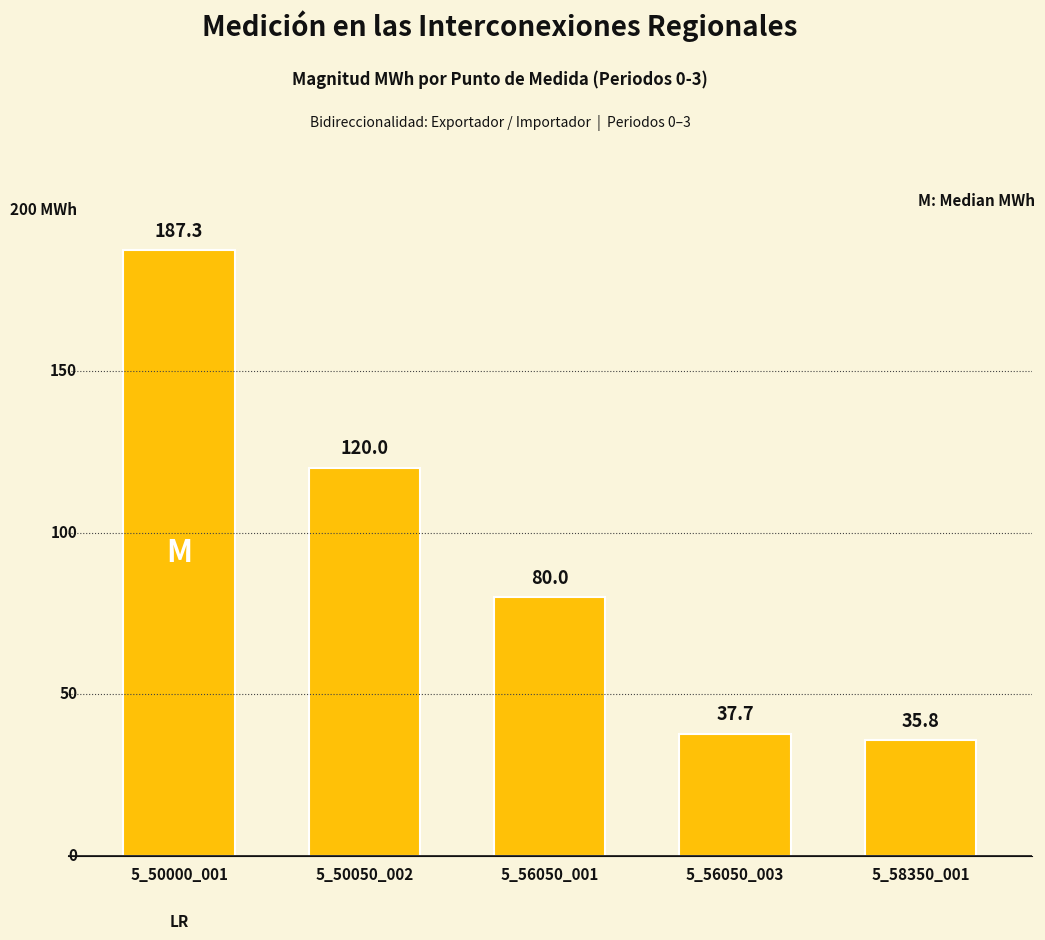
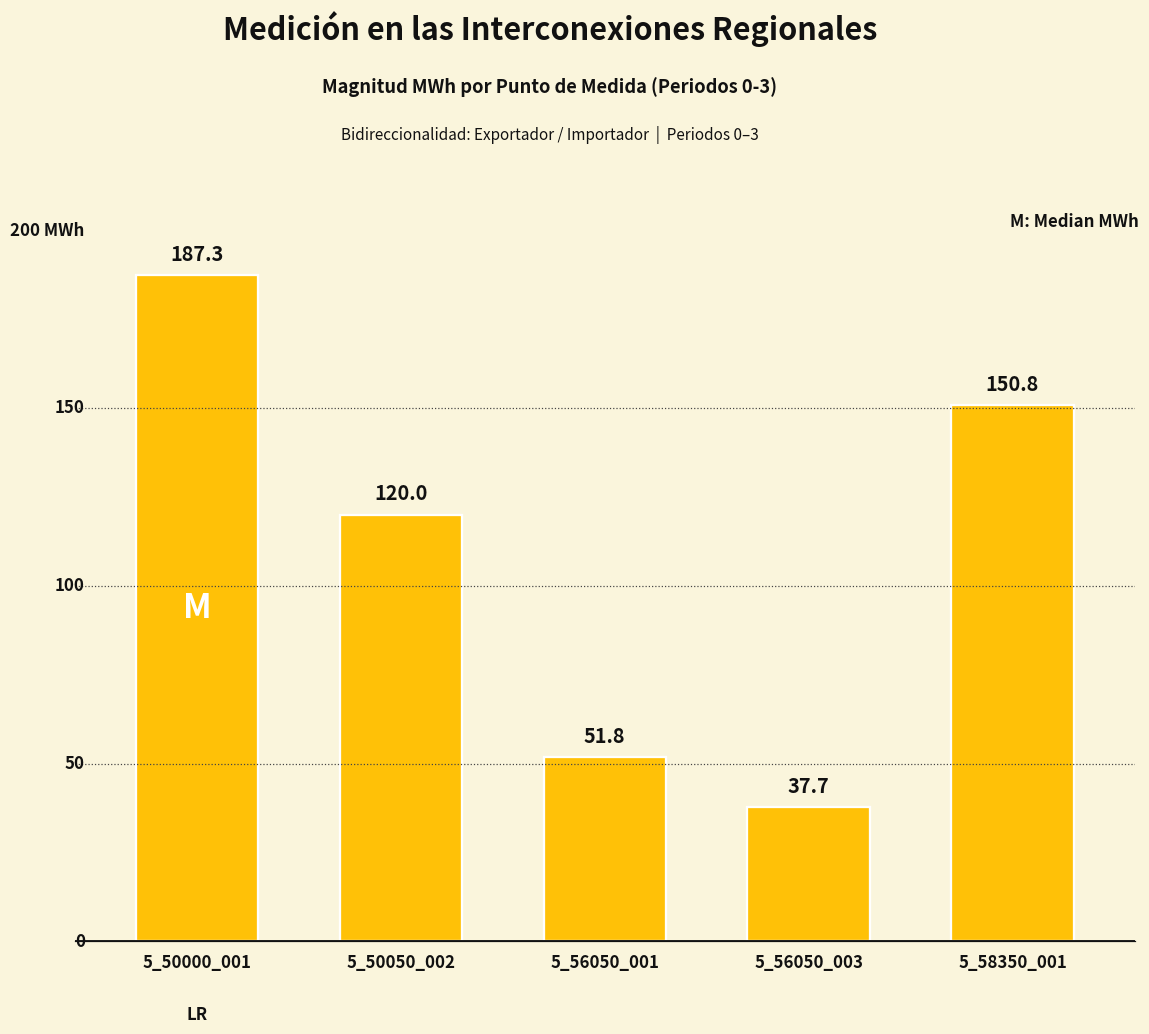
  {
    "5_50000_001": 187.3,
    "5_50050_002": 120.0,
-   "5_56050_001": 80.0,
+   "5_56050_001": 51.8,
    "5_56050_003": 37.7,
-   "5_58350_001": 35.8
+   "5_58350_001": 150.8
  }
